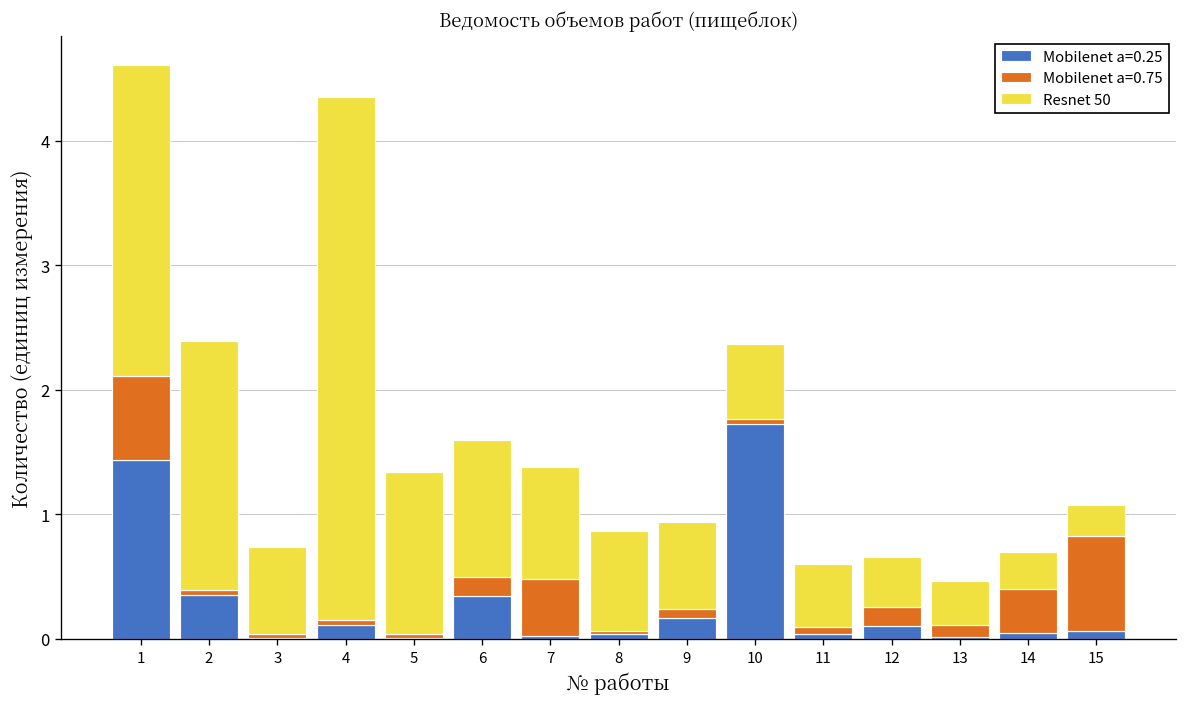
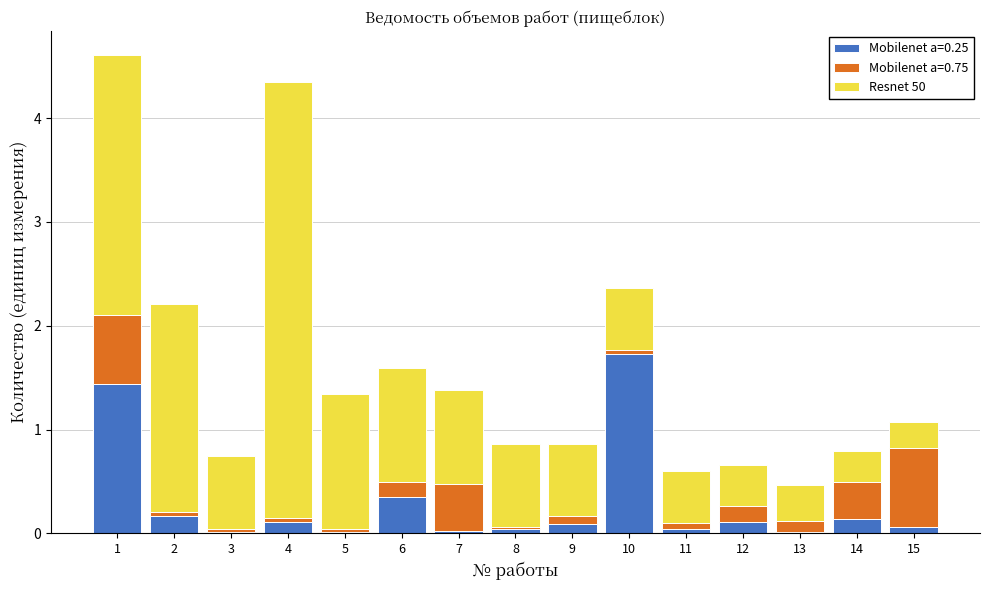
  {
    "Mobilenet a=0.25": {
      "1": 1.44,
-     "2": 0.35,
+     "2": 0.17,
      "4": 0.11,
      "6": 0.35,
      "8": 0.04,
-     "9": 0.17,
+     "9": 0.09,
      "10": 1.72,
      "11": 0.04,
      "12": 0.11,
-     "14": 0.05,
+     "14": 0.14,
      "15": 0.06
    },
    "Mobilenet a=0.75": {
      "1": 0.67,
      "2": 0.04,
      "3": 0.03,
      "4": 0.04,
      "5": 0.03,
      "6": 0.15,
      "7": 0.46,
      "8": 0.02,
      "9": 0.07,
      "10": 0.04,
      "11": 0.06,
      "12": 0.15,
      "13": 0.10,
      "14": 0.35,
      "15": 0.76
    },
    "Resnet 50": {
      "1": 2.50,
      "2": 2.00,
      "3": 0.70,
      "4": 4.20,
      "5": 1.30,
      "6": 1.10,
      "7": 0.90,
      "8": 0.80,
      "9": 0.70,
      "10": 0.60,
      "11": 0.50,
      "12": 0.40,
      "13": 0.35,
      "14": 0.30,
      "15": 0.25
    }
  }
